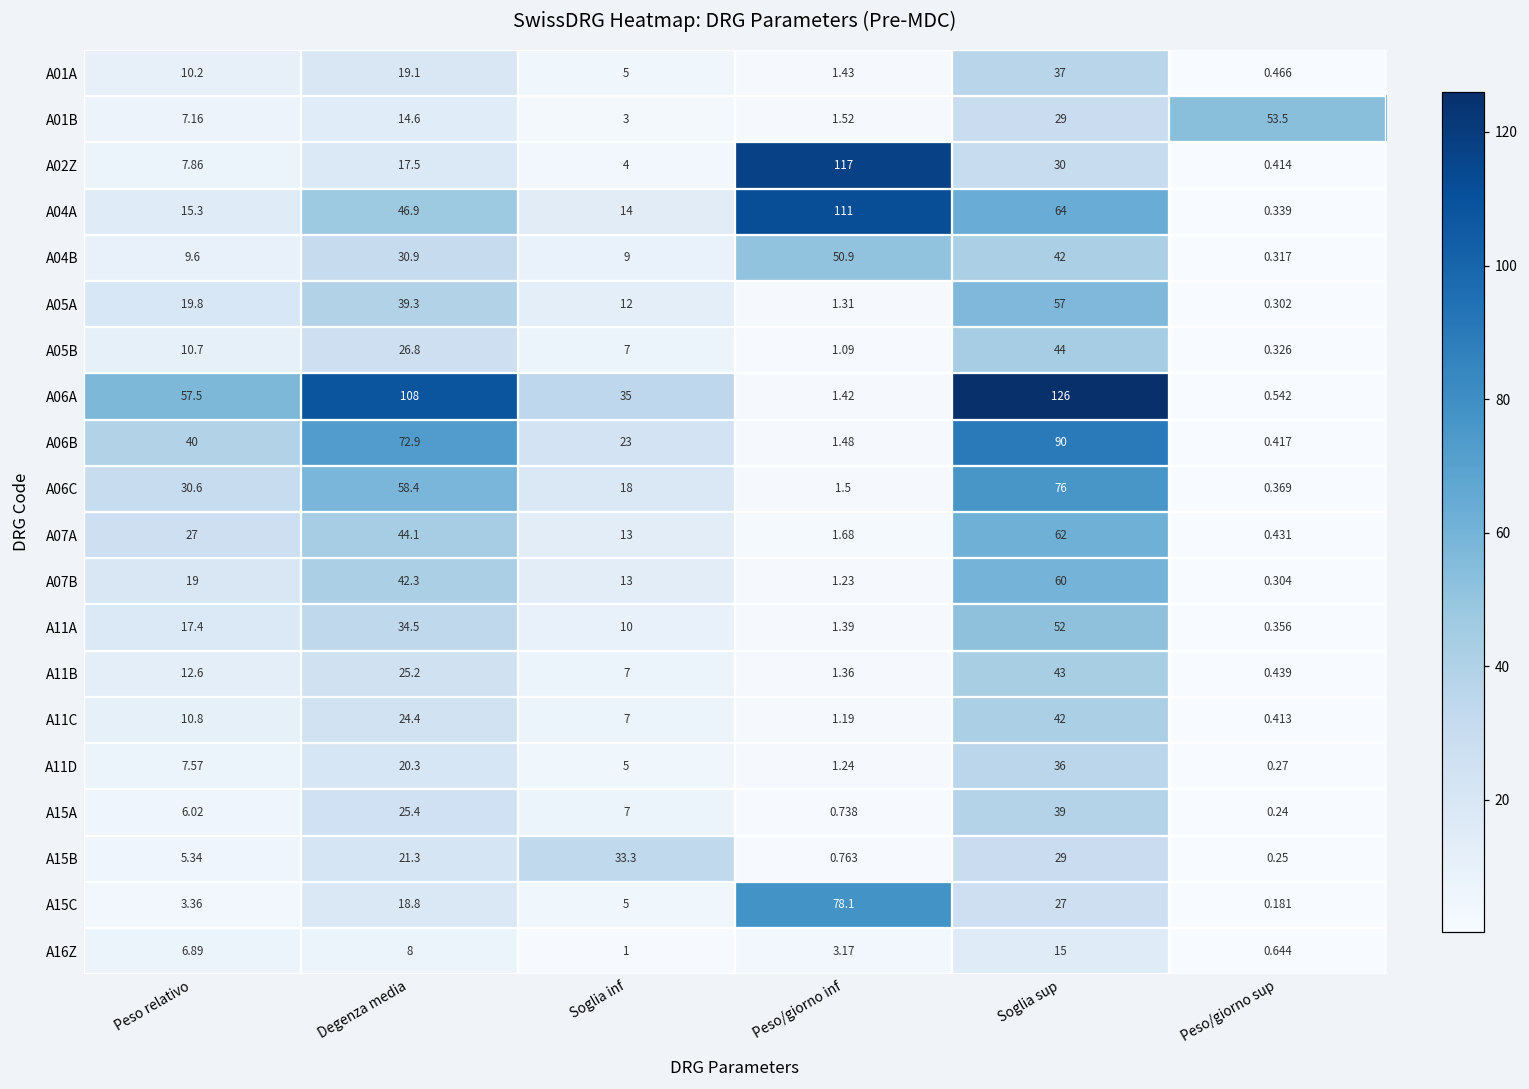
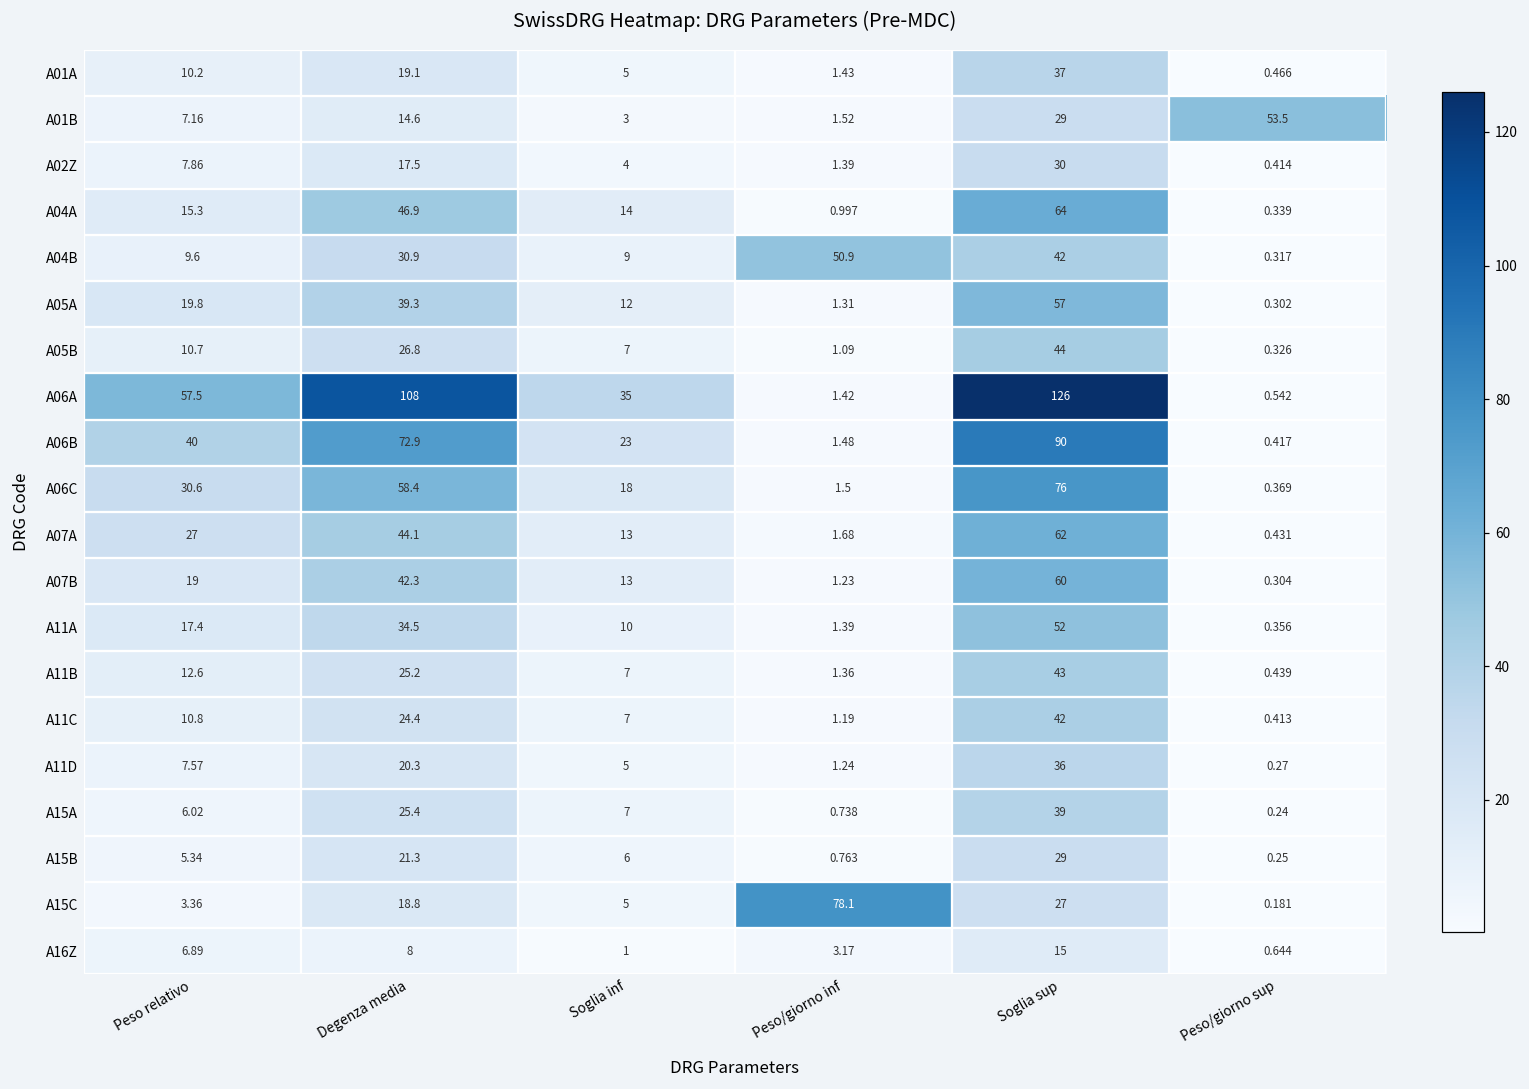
  {
    "A01A": {
      "Peso relativo": 10.2,
      "Degenza media": 19.1,
      "Soglia inf": 5,
      "Peso/giorno inf": 1.43,
      "Soglia sup": 37,
      "Peso/giorno sup": 0.466
    },
    "A01B": {
      "Peso relativo": 7.16,
      "Degenza media": 14.6,
      "Soglia inf": 3,
      "Peso/giorno inf": 1.52,
      "Soglia sup": 29,
      "Peso/giorno sup": 53.5
    },
    "A02Z": {
      "Peso relativo": 7.86,
      "Degenza media": 17.5,
      "Soglia inf": 4,
-     "Peso/giorno inf": 117,
+     "Peso/giorno inf": 1.39,
      "Soglia sup": 30,
      "Peso/giorno sup": 0.414
    },
    "A04A": {
      "Peso relativo": 15.3,
      "Degenza media": 46.9,
      "Soglia inf": 14,
-     "Peso/giorno inf": 111,
+     "Peso/giorno inf": 0.997,
      "Soglia sup": 64,
      "Peso/giorno sup": 0.339
    },
    "A04B": {
      "Peso relativo": 9.6,
      "Degenza media": 30.9,
      "Soglia inf": 9,
      "Peso/giorno inf": 50.9,
      "Soglia sup": 42,
      "Peso/giorno sup": 0.317
    },
    "A05A": {
      "Peso relativo": 19.8,
      "Degenza media": 39.3,
      "Soglia inf": 12,
      "Peso/giorno inf": 1.31,
      "Soglia sup": 57,
      "Peso/giorno sup": 0.302
    },
    "A05B": {
      "Peso relativo": 10.7,
      "Degenza media": 26.8,
      "Soglia inf": 7,
      "Peso/giorno inf": 1.09,
      "Soglia sup": 44,
      "Peso/giorno sup": 0.326
    },
    "A06A": {
      "Peso relativo": 57.5,
      "Degenza media": 108,
      "Soglia inf": 35,
      "Peso/giorno inf": 1.42,
      "Soglia sup": 126,
      "Peso/giorno sup": 0.542
    },
    "A06B": {
      "Peso relativo": 40,
      "Degenza media": 72.9,
      "Soglia inf": 23,
      "Peso/giorno inf": 1.48,
      "Soglia sup": 90,
      "Peso/giorno sup": 0.417
    },
    "A06C": {
      "Peso relativo": 30.6,
      "Degenza media": 58.4,
      "Soglia inf": 18,
      "Peso/giorno inf": 1.5,
      "Soglia sup": 76,
      "Peso/giorno sup": 0.369
    },
    "A07A": {
      "Peso relativo": 27,
      "Degenza media": 44.1,
      "Soglia inf": 13,
      "Peso/giorno inf": 1.68,
      "Soglia sup": 62,
      "Peso/giorno sup": 0.431
    },
    "A07B": {
      "Peso relativo": 19,
      "Degenza media": 42.3,
      "Soglia inf": 13,
      "Peso/giorno inf": 1.23,
      "Soglia sup": 60,
      "Peso/giorno sup": 0.304
    },
    "A11A": {
      "Peso relativo": 17.4,
      "Degenza media": 34.5,
      "Soglia inf": 10,
      "Peso/giorno inf": 1.39,
      "Soglia sup": 52,
      "Peso/giorno sup": 0.356
    },
    "A11B": {
      "Peso relativo": 12.6,
      "Degenza media": 25.2,
      "Soglia inf": 7,
      "Peso/giorno inf": 1.36,
      "Soglia sup": 43,
      "Peso/giorno sup": 0.439
    },
    "A11C": {
      "Peso relativo": 10.8,
      "Degenza media": 24.4,
      "Soglia inf": 7,
      "Peso/giorno inf": 1.19,
      "Soglia sup": 42,
      "Peso/giorno sup": 0.413
    },
    "A11D": {
      "Peso relativo": 7.57,
      "Degenza media": 20.3,
      "Soglia inf": 5,
      "Peso/giorno inf": 1.24,
      "Soglia sup": 36,
      "Peso/giorno sup": 0.27
    },
    "A15A": {
      "Peso relativo": 6.02,
      "Degenza media": 25.4,
      "Soglia inf": 7,
      "Peso/giorno inf": 0.738,
      "Soglia sup": 39,
      "Peso/giorno sup": 0.24
    },
    "A15B": {
      "Peso relativo": 5.34,
      "Degenza media": 21.3,
-     "Soglia inf": 33.3,
+     "Soglia inf": 6,
      "Peso/giorno inf": 0.763,
      "Soglia sup": 29,
      "Peso/giorno sup": 0.25
    },
    "A15C": {
      "Peso relativo": 3.36,
      "Degenza media": 18.8,
      "Soglia inf": 5,
      "Peso/giorno inf": 78.1,
      "Soglia sup": 27,
      "Peso/giorno sup": 0.181
    },
    "A16Z": {
      "Peso relativo": 6.89,
      "Degenza media": 8,
      "Soglia inf": 1,
      "Peso/giorno inf": 3.17,
      "Soglia sup": 15,
      "Peso/giorno sup": 0.644
    }
  }
